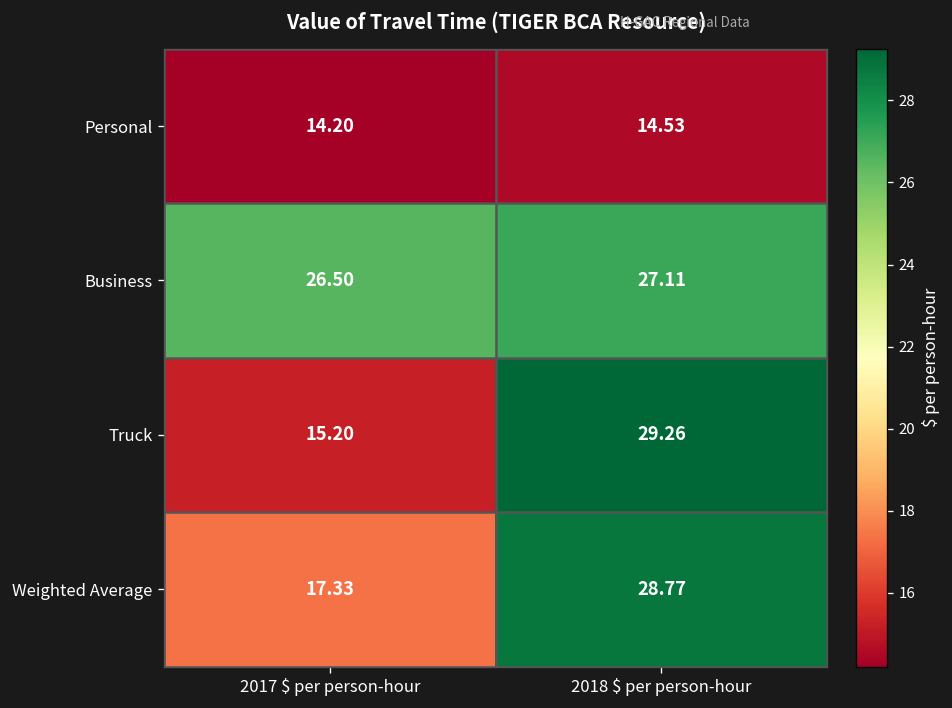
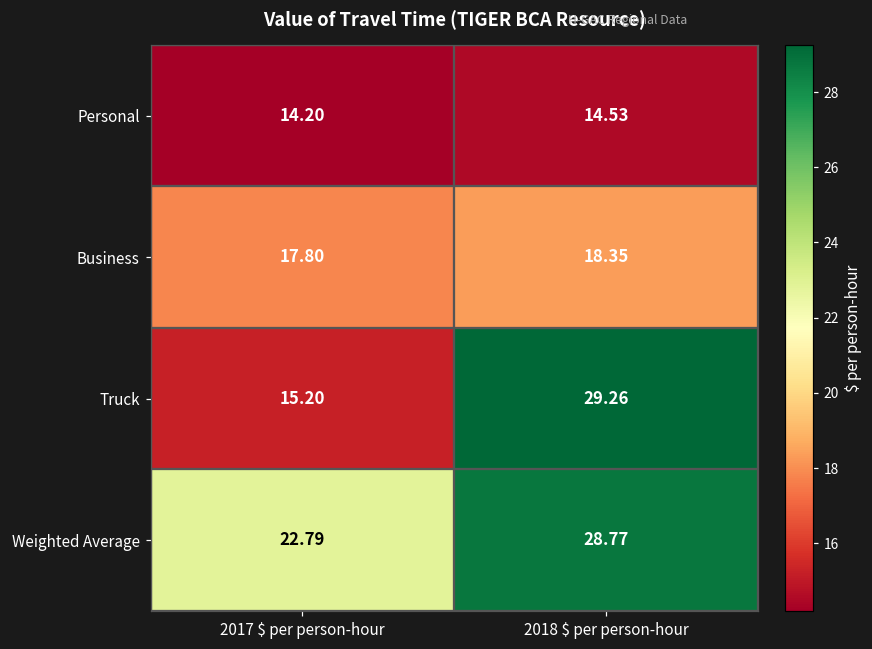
  {
    "Personal": {
      "2017 $ per person-hour": 14.20,
      "2018 $ per person-hour": 14.53
    },
    "Business": {
-     "2017 $ per person-hour": 26.50,
-     "2018 $ per person-hour": 27.11
+     "2017 $ per person-hour": 17.80,
+     "2018 $ per person-hour": 18.35
    },
    "Truck": {
      "2017 $ per person-hour": 15.20,
      "2018 $ per person-hour": 29.26
    },
    "Weighted Average": {
-     "2017 $ per person-hour": 17.33,
+     "2017 $ per person-hour": 22.79,
      "2018 $ per person-hour": 28.77
    }
  }
